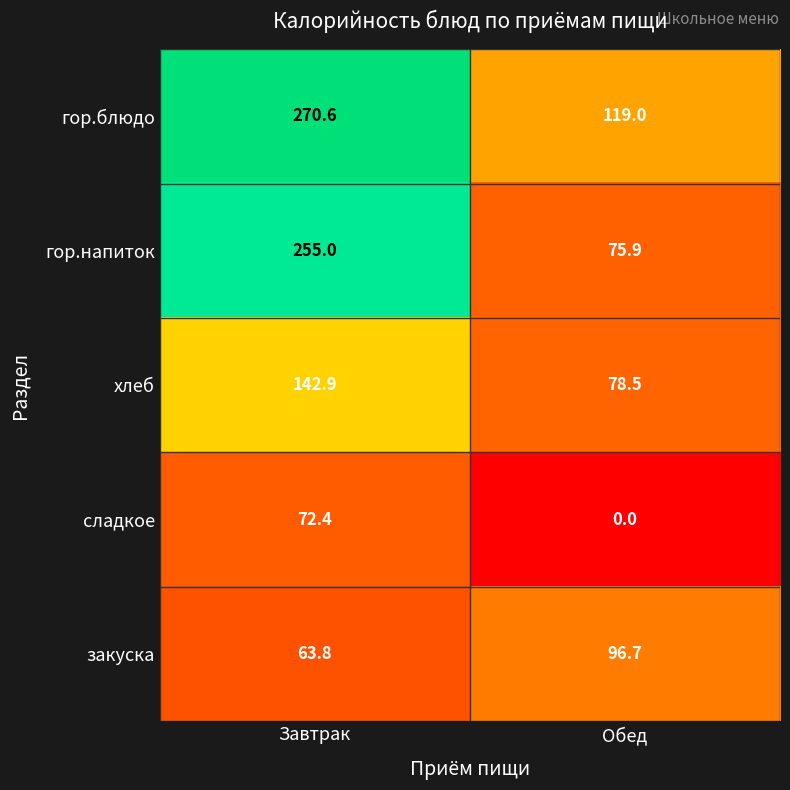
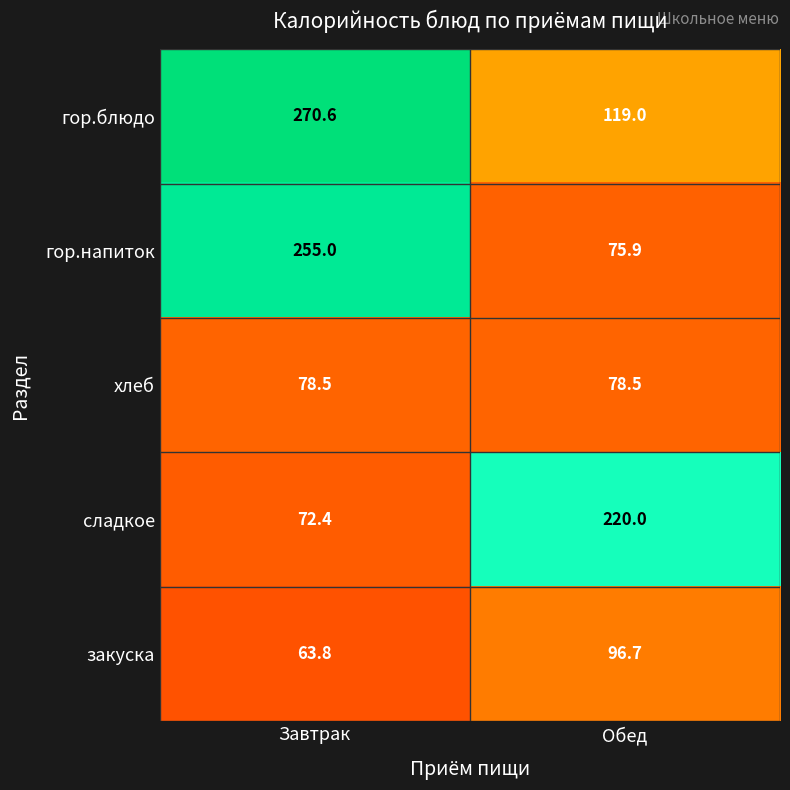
  {
    "гор.блюдо": {
      "Завтрак": 270.6,
      "Обед": 119.0
    },
    "гор.напиток": {
      "Завтрак": 255.0,
      "Обед": 75.9
    },
    "хлеб": {
-     "Завтрак": 142.9,
+     "Завтрак": 78.5,
      "Обед": 78.5
    },
    "сладкое": {
      "Завтрак": 72.4,
-     "Обед": 0.0
+     "Обед": 220.0
    },
    "закуска": {
      "Завтрак": 63.8,
      "Обед": 96.7
    }
  }
